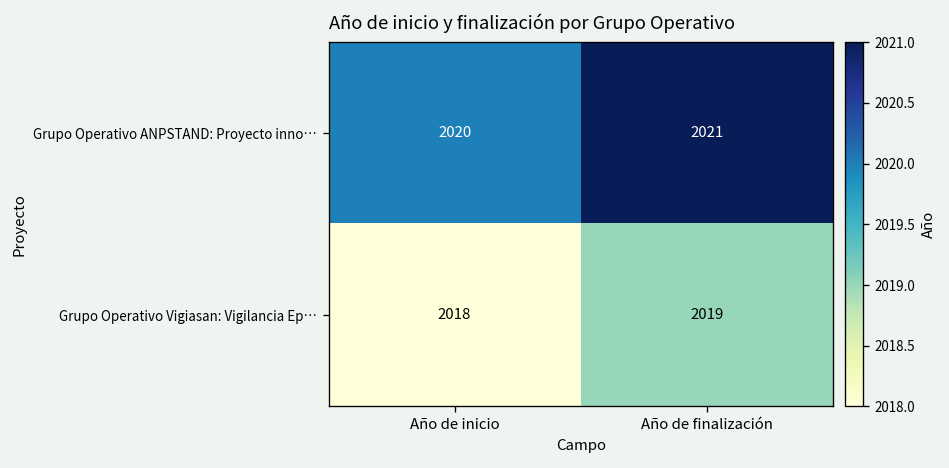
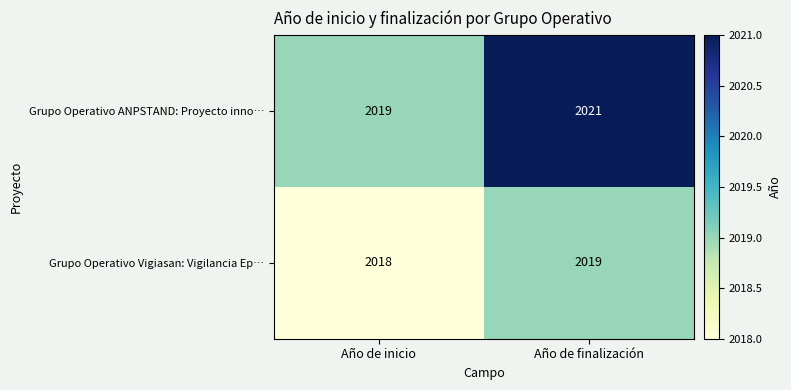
  {
    "Grupo Operativo ANPSTAND: Proyecto inno…": {
-     "Año de inicio": 2020,
+     "Año de inicio": 2019,
      "Año de finalización": 2021
    },
    "Grupo Operativo Vigiasan: Vigilancia Ep…": {
      "Año de inicio": 2018,
      "Año de finalización": 2019
    }
  }
